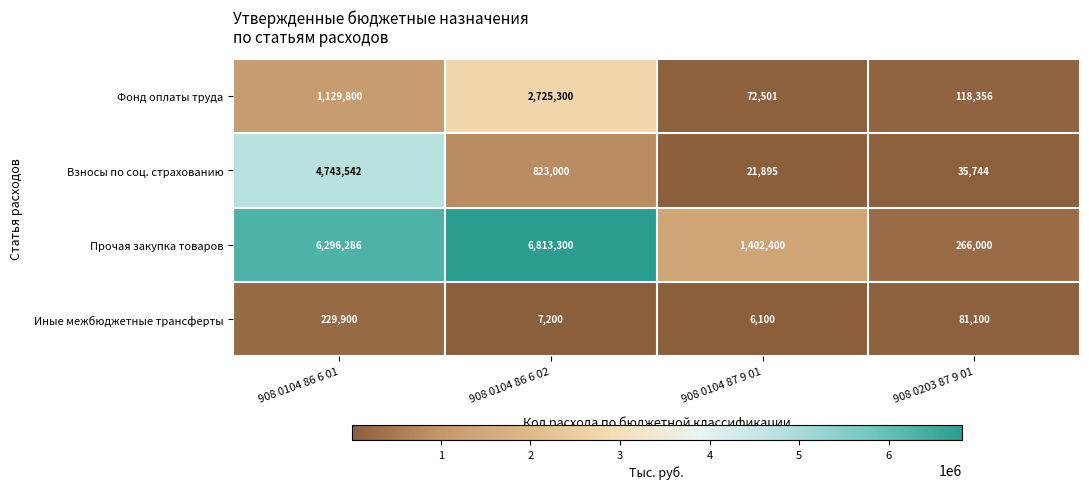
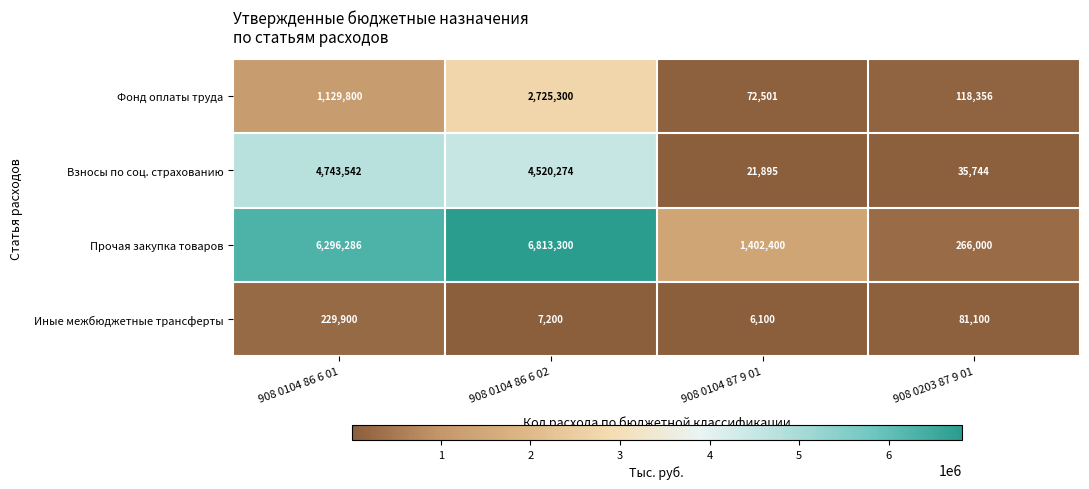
  {
    "Фонд оплаты труда": {
      "908 0104 86 6 01": "1,129,800",
      "908 0104 86 6 02": "2,725,300",
      "908 0104 87 9 01": "72,501",
      "908 0203 87 9 01": "118,356"
    },
    "Взносы по соц. страхованию": {
      "908 0104 86 6 01": "4,743,542",
-     "908 0104 86 6 02": "823,000",
+     "908 0104 86 6 02": "4,520,274",
      "908 0104 87 9 01": "21,895",
      "908 0203 87 9 01": "35,744"
    },
    "Прочая закупка товаров": {
      "908 0104 86 6 01": "6,296,286",
      "908 0104 86 6 02": "6,813,300",
      "908 0104 87 9 01": "1,402,400",
      "908 0203 87 9 01": "266,000"
    },
    "Иные межбюджетные трансферты": {
      "908 0104 86 6 01": "229,900",
      "908 0104 86 6 02": "7,200",
      "908 0104 87 9 01": "6,100",
      "908 0203 87 9 01": "81,100"
    }
  }
